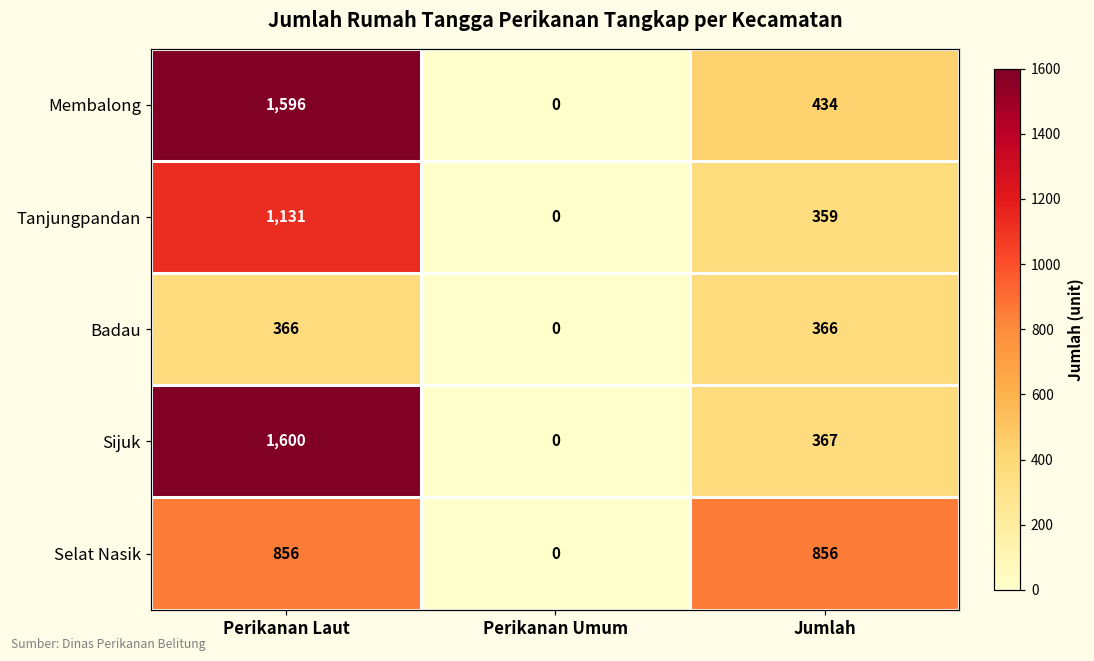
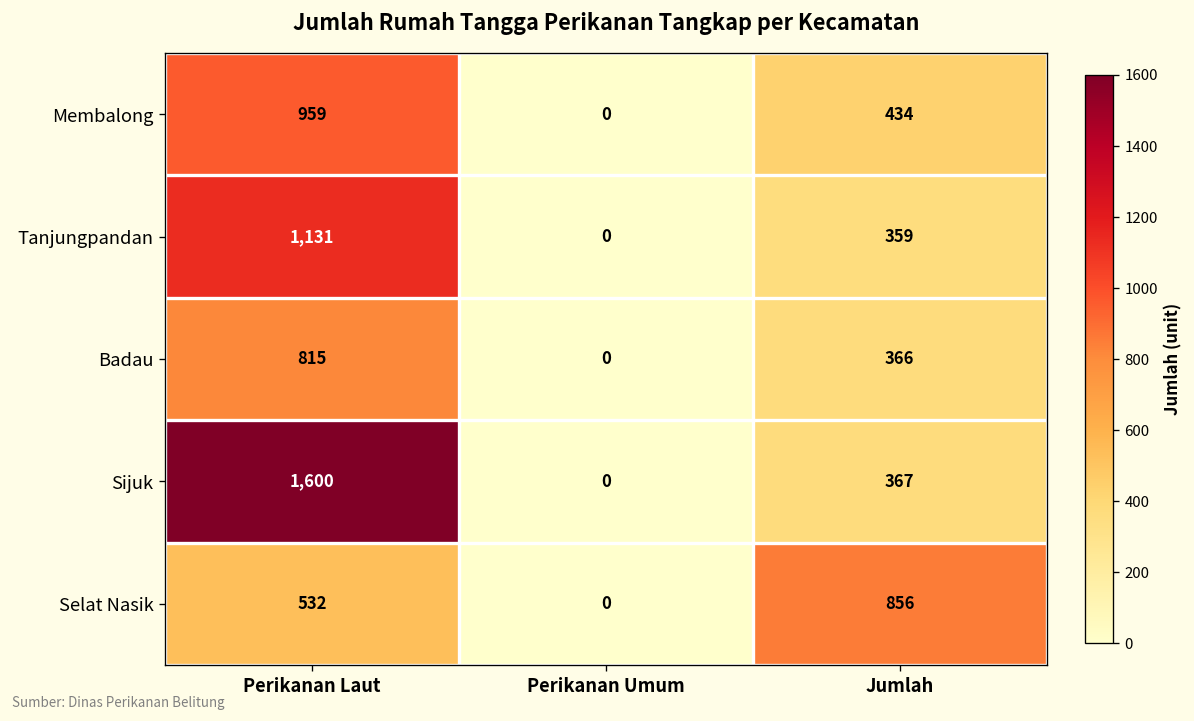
  {
    "Membalong": {
-     "Perikanan Laut": "1,596",
+     "Perikanan Laut": "959",
      "Perikanan Umum": "0",
      "Jumlah": "434"
    },
    "Tanjungpandan": {
      "Perikanan Laut": "1,131",
      "Perikanan Umum": "0",
      "Jumlah": "359"
    },
    "Badau": {
-     "Perikanan Laut": "366",
+     "Perikanan Laut": "815",
      "Perikanan Umum": "0",
      "Jumlah": "366"
    },
    "Sijuk": {
      "Perikanan Laut": "1,600",
      "Perikanan Umum": "0",
      "Jumlah": "367"
    },
    "Selat Nasik": {
-     "Perikanan Laut": "856",
+     "Perikanan Laut": "532",
      "Perikanan Umum": "0",
      "Jumlah": "856"
    }
  }
